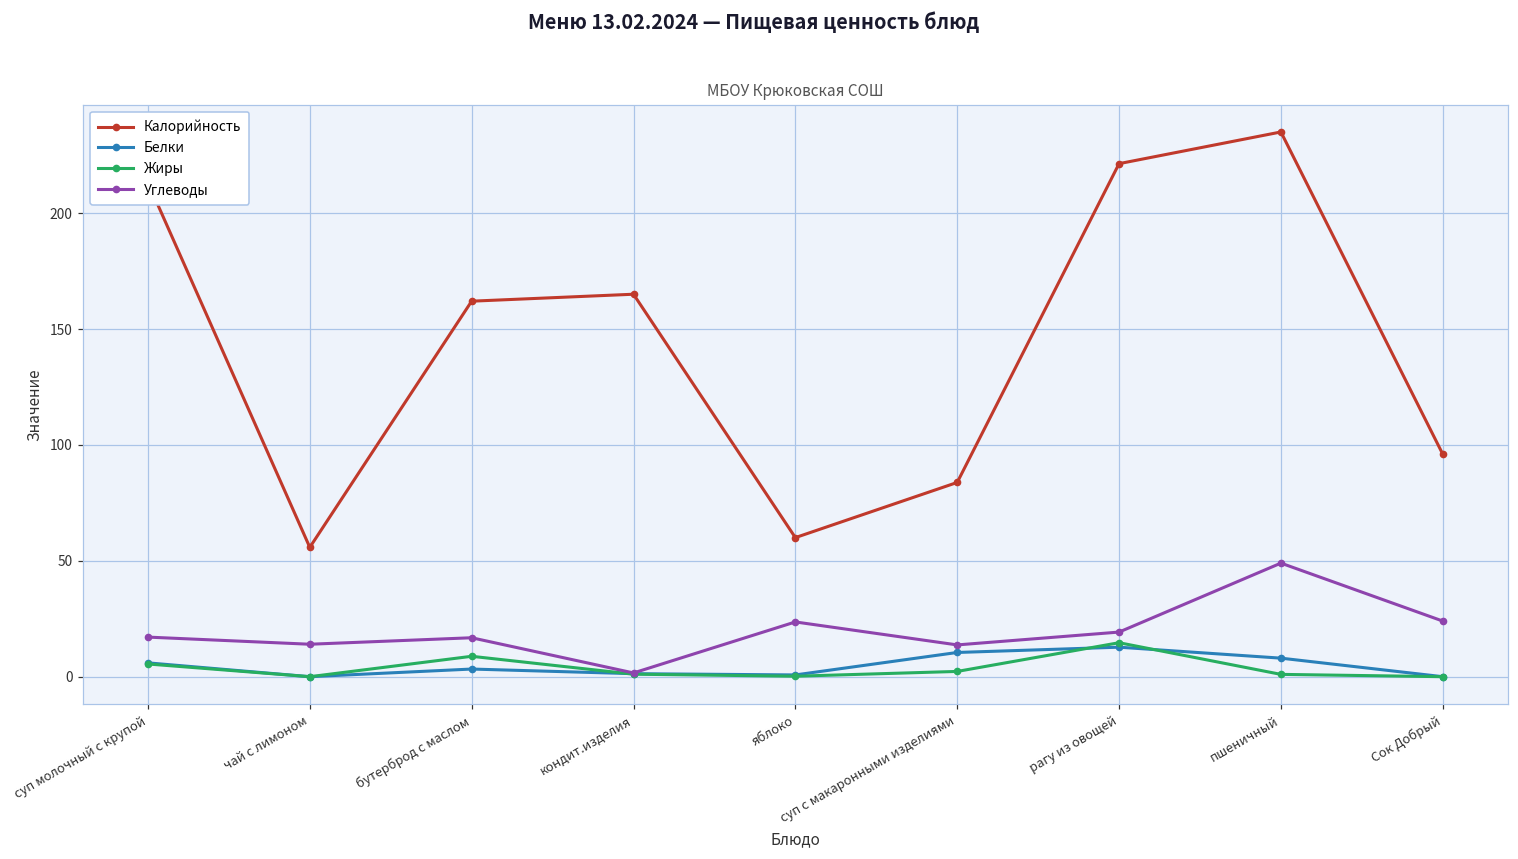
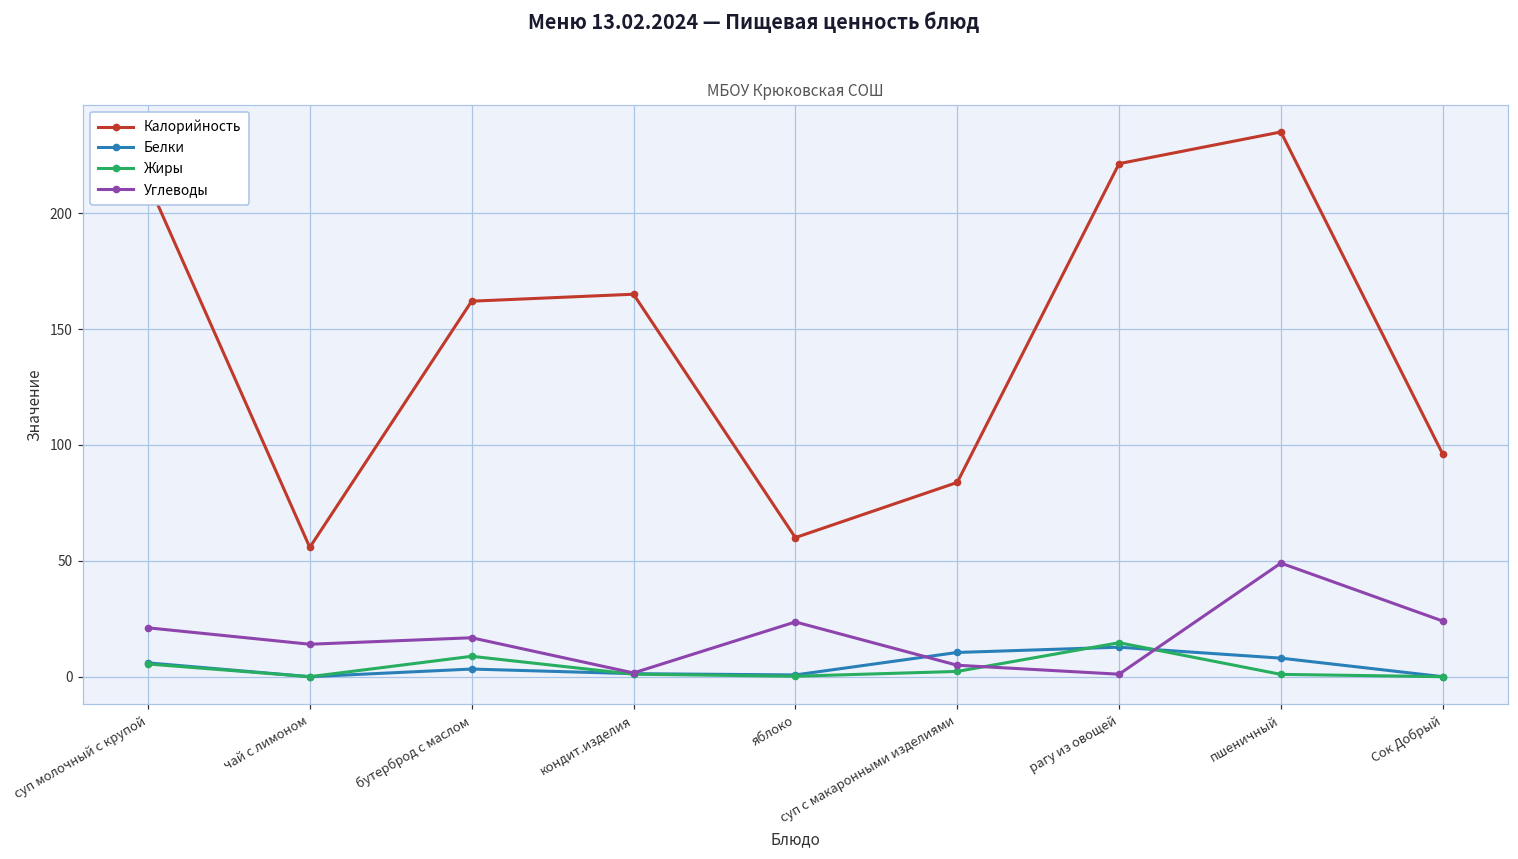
  {
    "Калорийность": {
      "чай с лимоном": 56,
      "бутерброд с маслом": 162,
      "кондит.изделия": 165,
      "яблоко": 60,
      "суп с макаронными изделиями": 84,
      "рагу из овощей": 221,
      "пшеничный": 235,
      "Сок Добрый": 96
    },
    "Белки": {
      "бутерброд с маслом": 3,
      "суп с макаронными изделиями": 10,
      "рагу из овощей": 13,
      "пшеничный": 8
    },
    "Жиры": {
      "бутерброд с маслом": 9,
      "суп с макаронными изделиями": 2,
      "рагу из овощей": 15,
      "пшеничный": 1
    },
    "Углеводы": {
-     "суп молочный с крупой": 17,
+     "суп молочный с крупой": 21,
      "чай с лимоном": 14,
      "бутерброд с маслом": 17,
      "яблоко": 24,
-     "суп с макаронными изделиями": 14,
-     "рагу из овощей": 19,
+     "суп с макаронными изделиями": 5,
+     "рагу из овощей": 1,
      "пшеничный": 49,
      "Сок Добрый": 24
    }
  }
